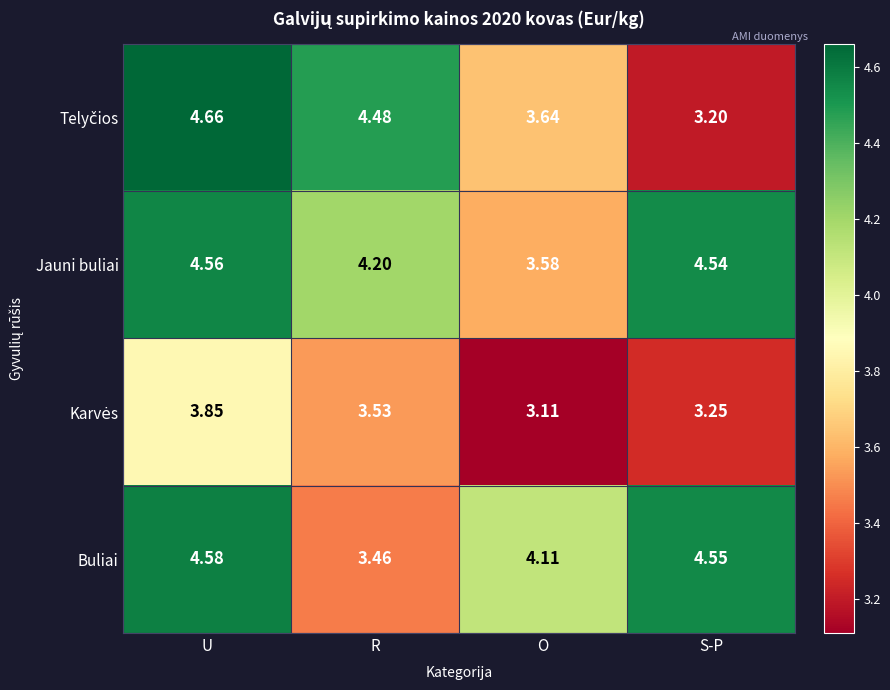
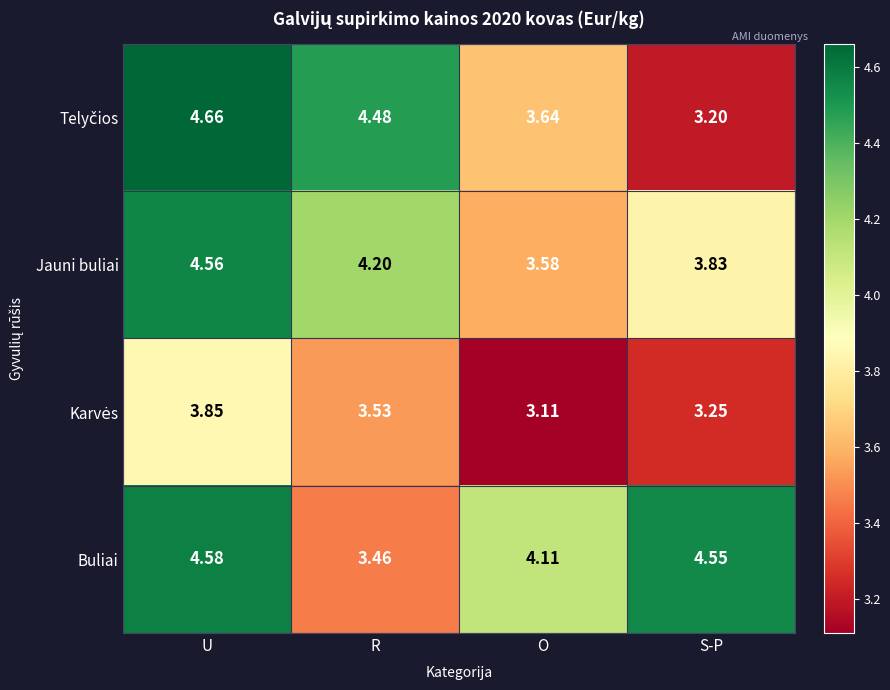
  {
    "Telyčios": {
      "U": 4.66,
      "R": 4.48,
      "O": 3.64,
      "S-P": 3.20
    },
    "Jauni buliai": {
      "U": 4.56,
      "R": 4.20,
      "O": 3.58,
-     "S-P": 4.54
+     "S-P": 3.83
    },
    "Karvės": {
      "U": 3.85,
      "R": 3.53,
      "O": 3.11,
      "S-P": 3.25
    },
    "Buliai": {
      "U": 4.58,
      "R": 3.46,
      "O": 4.11,
      "S-P": 4.55
    }
  }
